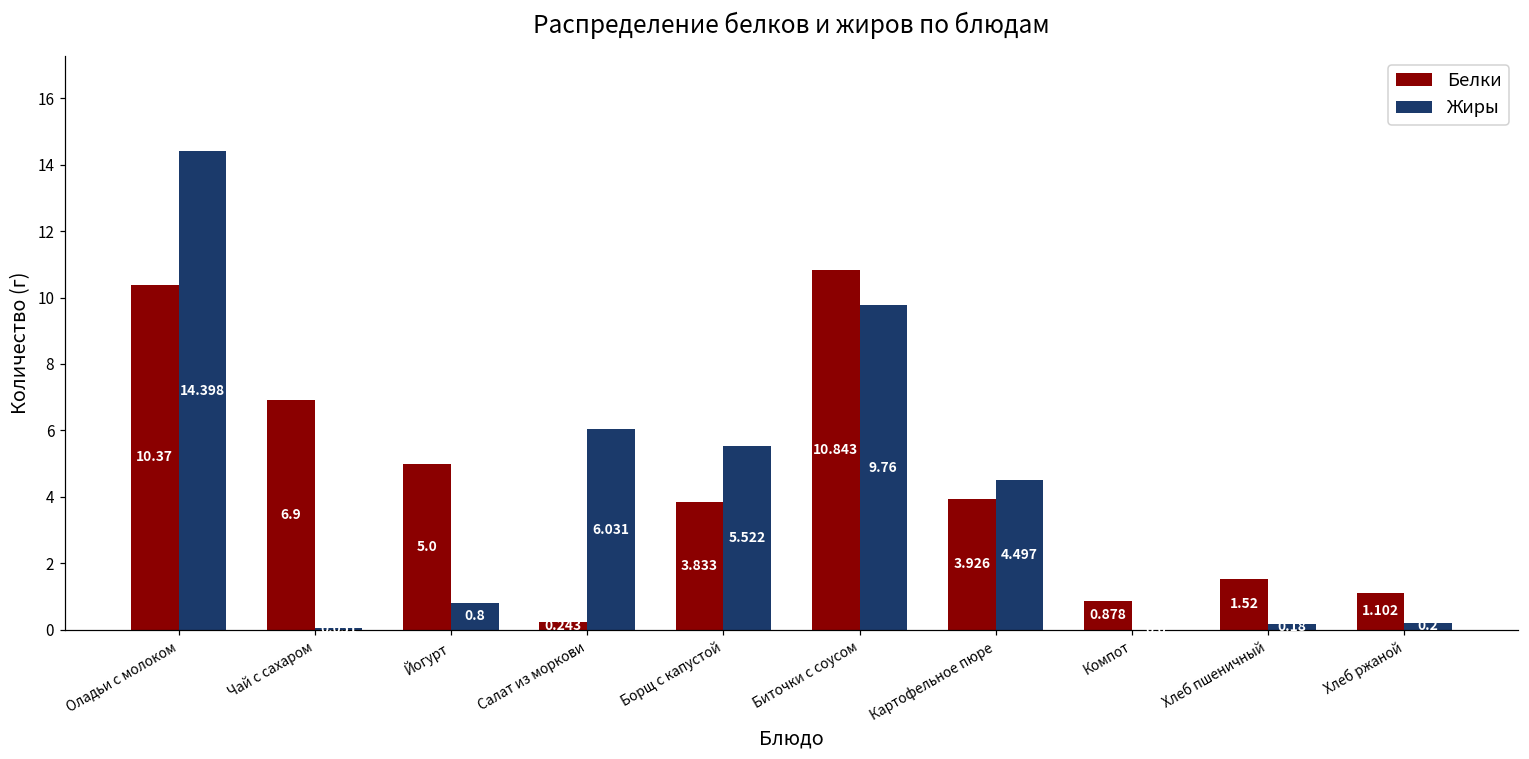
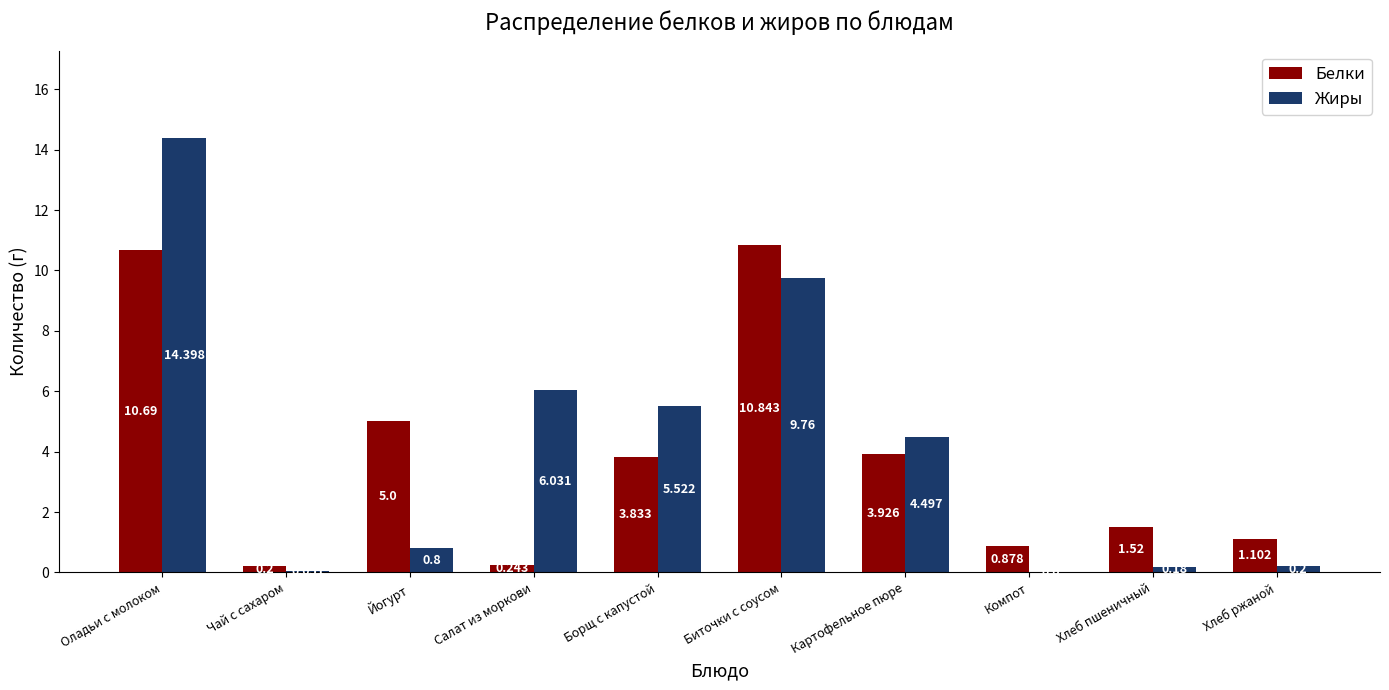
  {
    "Белки": {
-     "Оладьи с молоком": 10.37,
-     "Чай с сахаром": 6.9,
+     "Оладьи с молоком": 10.69,
+     "Чай с сахаром": 0.2,
      "Йогурт": 5.0,
      "Борщ с капустой": 3.833,
      "Биточки с соусом": 10.843,
      "Картофельное пюре": 3.926,
      "Компот": 0.878,
      "Хлеб пшеничный": 1.52,
      "Хлеб ржаной": 1.102
    },
    "Жиры": {
      "Оладьи с молоком": 14.398,
      "Йогурт": 0.8,
      "Салат из моркови": 6.031,
      "Борщ с капустой": 5.522,
      "Биточки с соусом": 9.76,
      "Картофельное пюре": 4.497
    }
  }
